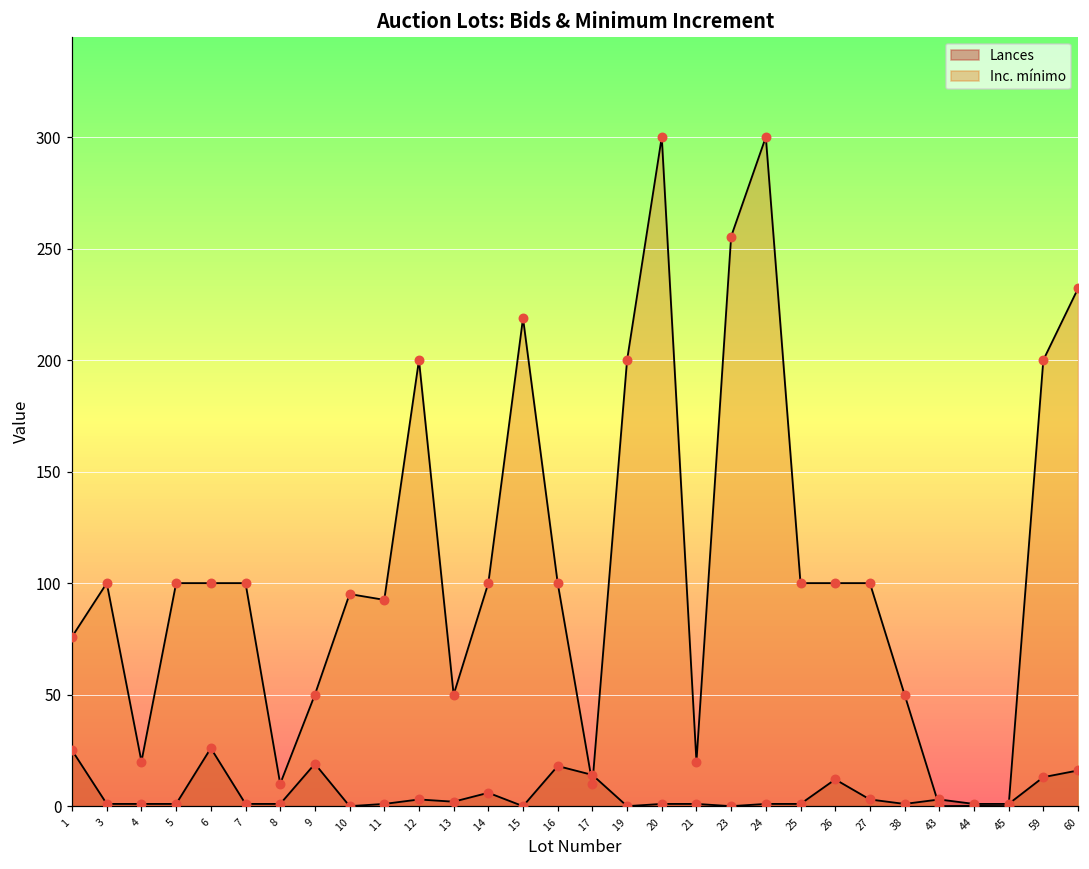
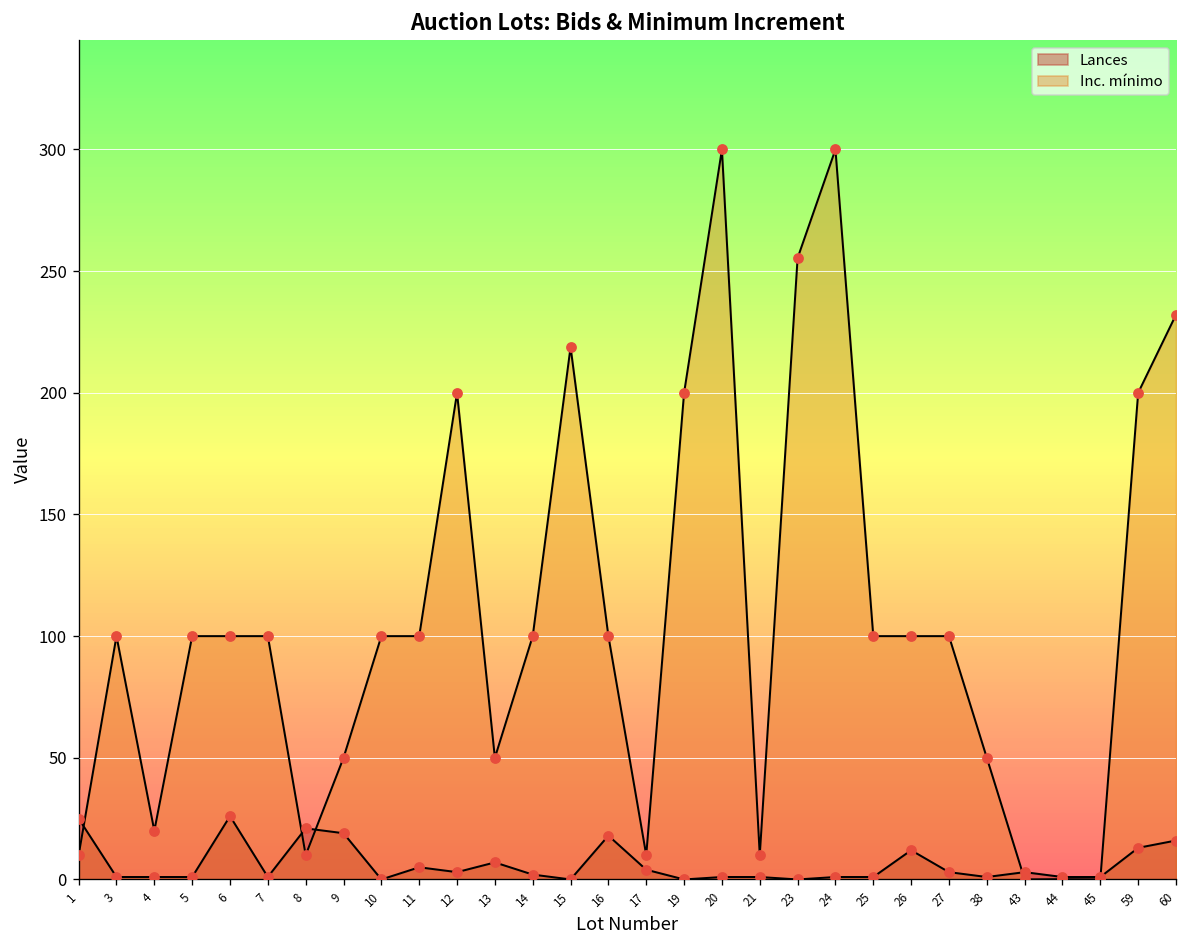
  {
    "Lances": {
      "1": 25,
      "3": 1,
      "4": 1,
      "5": 1,
      "6": 26,
      "7": 1,
-     "8": 1,
+     "8": 21,
      "9": 19,
      "10": 0,
-     "11": 1,
+     "11": 5,
      "12": 3,
-     "13": 2,
-     "14": 6,
+     "13": 7,
+     "14": 2,
      "15": 0,
      "16": 18,
-     "17": 14,
+     "17": 4,
      "19": 0,
      "20": 1,
      "21": 1,
      "23": 0,
      "24": 1,
      "25": 1,
      "26": 12,
      "27": 3,
      "38": 1,
      "43": 3,
      "59": 13,
      "60": 16
    },
    "Inc. mínimo": {
-     "1": 76,
+     "1": 10,
      "3": 100,
      "4": 20,
      "5": 100,
      "6": 100,
      "7": 100,
      "8": 10,
      "9": 50,
-     "10": 95,
-     "11": 93,
+     "10": 100,
+     "11": 100,
      "12": 200,
      "13": 50,
      "14": 100,
      "15": 219,
      "16": 100,
      "17": 10,
      "19": 200,
      "20": 300,
-     "21": 20,
+     "21": 10,
      "23": 255,
      "24": 300,
      "25": 100,
      "26": 100,
      "27": 100,
      "38": 50,
      "43": 0,
      "59": 200,
      "60": 232
    }
  }
